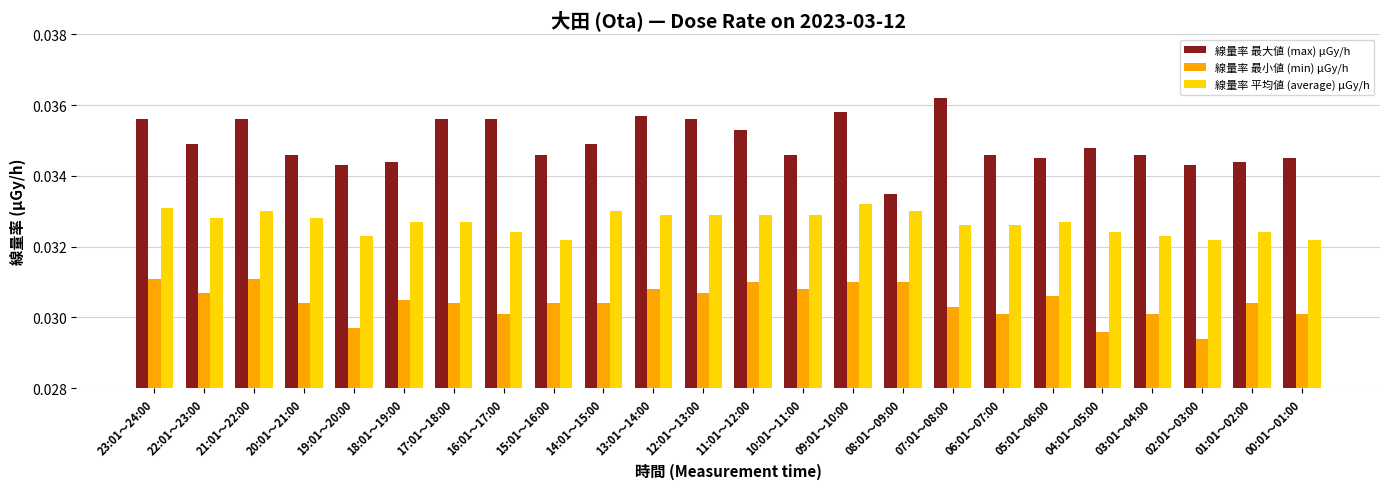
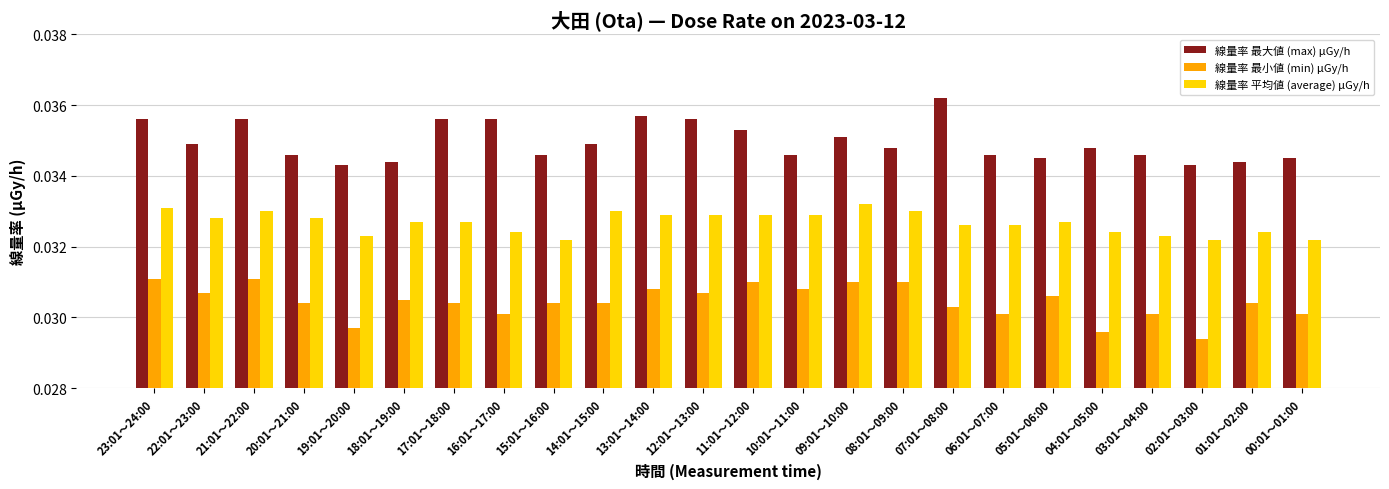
  {
    "線量率 最大値 (max) μGy/h": {
      "23:01～24:00": 0.0356,
      "22:01～23:00": 0.0349,
      "21:01～22:00": 0.0356,
      "20:01～21:00": 0.0346,
      "19:01～20:00": 0.0343,
      "18:01～19:00": 0.0344,
      "17:01～18:00": 0.0356,
      "16:01～17:00": 0.0356,
      "15:01～16:00": 0.0346,
      "14:01～15:00": 0.0349,
      "13:01～14:00": 0.0357,
      "12:01～13:00": 0.0356,
      "11:01～12:00": 0.0353,
      "10:01～11:00": 0.0346,
-     "09:01～10:00": 0.0358,
-     "08:01～09:00": 0.0335,
+     "09:01～10:00": 0.0351,
+     "08:01～09:00": 0.0348,
      "07:01～08:00": 0.0362,
      "06:01～07:00": 0.0346,
      "05:01～06:00": 0.0345,
      "04:01～05:00": 0.0348,
      "03:01～04:00": 0.0346,
      "02:01～03:00": 0.0343,
      "01:01～02:00": 0.0344,
      "00:01～01:00": 0.0345
    }
  }
